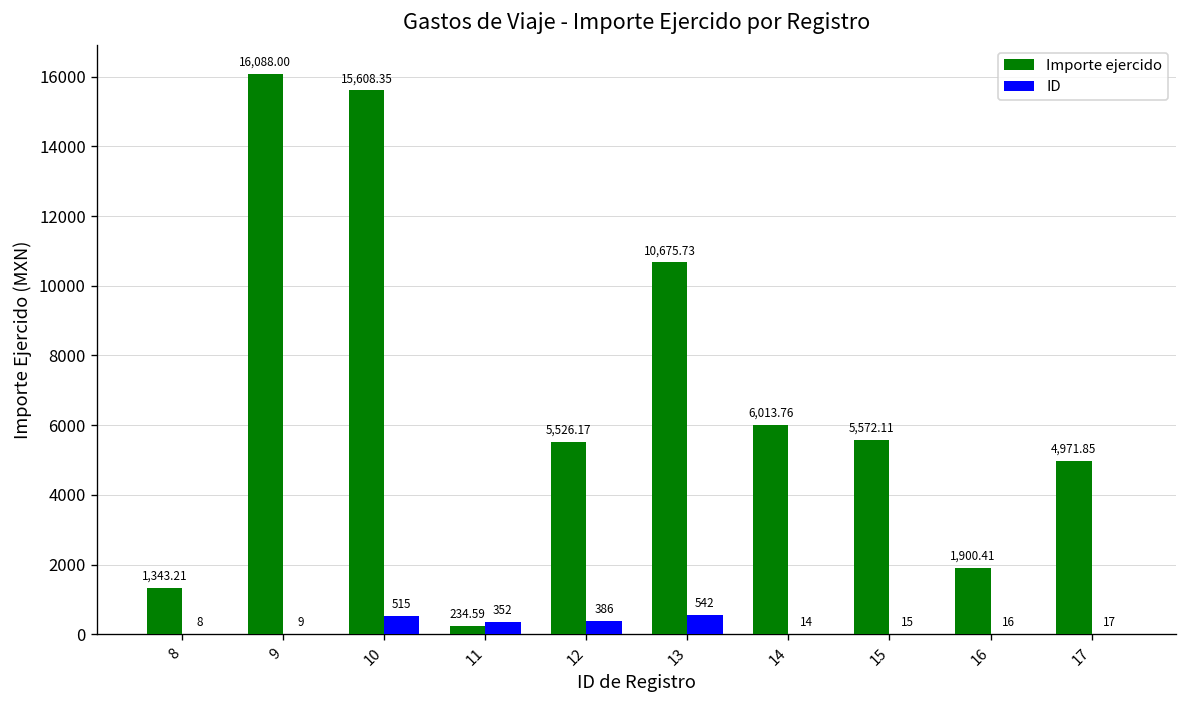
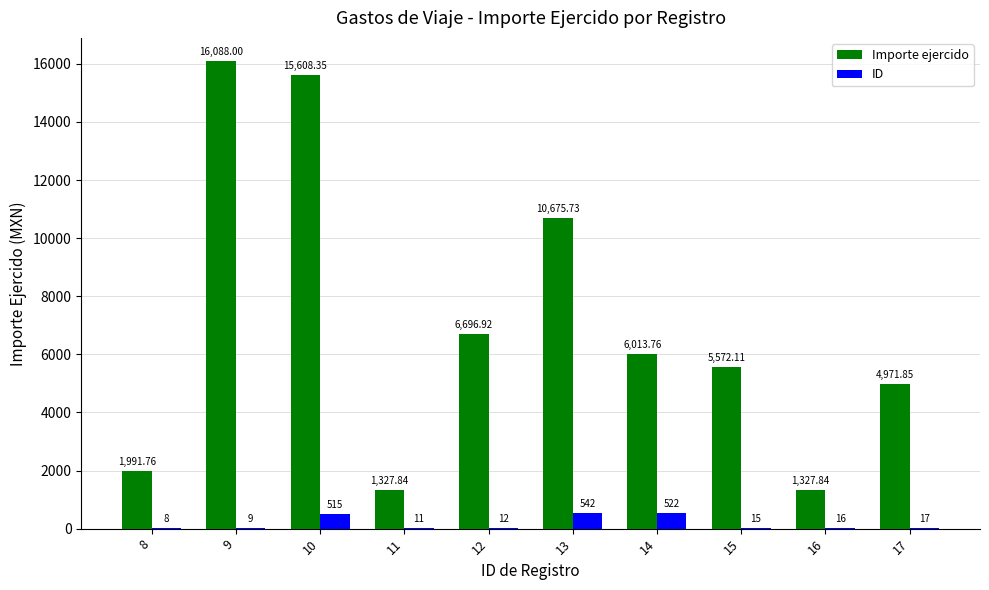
  {
    "Importe ejercido": {
-     "8": "1,343.21",
+     "8": "1,991.76",
      "9": "16,088.00",
      "10": "15,608.35",
-     "11": "234.59",
-     "12": "5,526.17",
+     "11": "1,327.84",
+     "12": "6,696.92",
      "13": "10,675.73",
      "14": "6,013.76",
      "15": "5,572.11",
-     "16": "1,900.41",
+     "16": "1,327.84",
      "17": "4,971.85"
    },
    "ID": {
      "8": "8",
      "9": "9",
      "10": "515",
-     "11": "352",
-     "12": "386",
+     "11": "11",
+     "12": "12",
      "13": "542",
-     "14": "14",
+     "14": "522",
      "15": "15",
      "16": "16",
      "17": "17"
    }
  }
